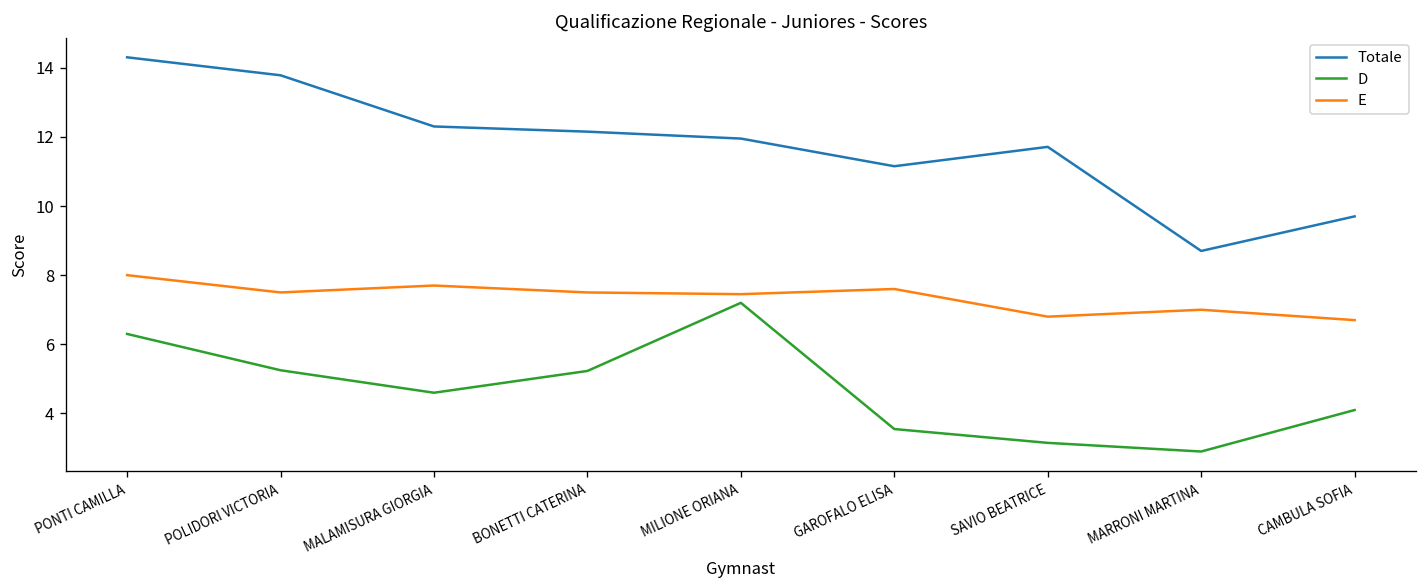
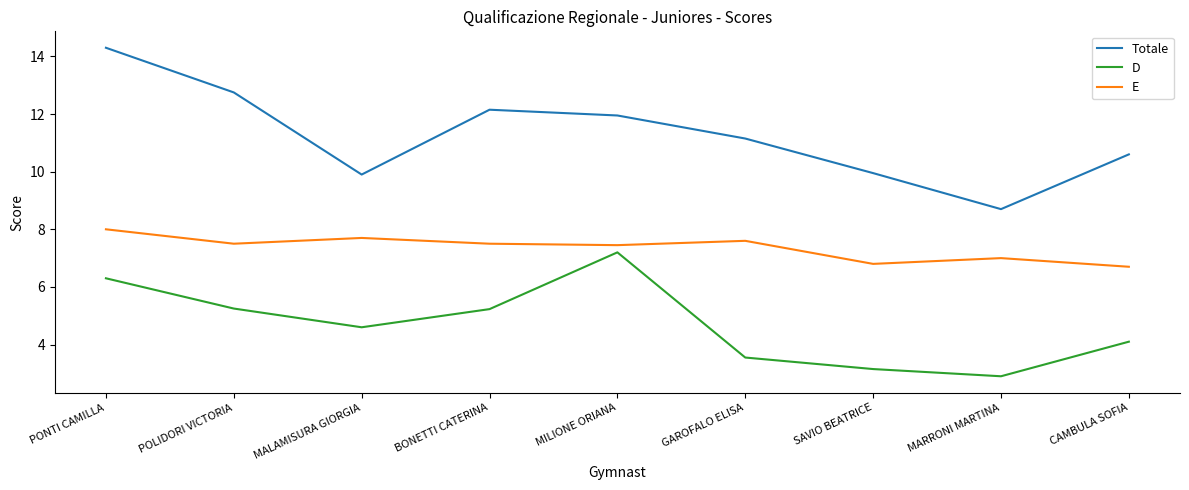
  {
    "Totale": {
      "PONTI CAMILLA": 14.3,
-     "POLIDORI VICTORIA": 13.8,
-     "MALAMISURA GIORGIA": 12.3,
+     "POLIDORI VICTORIA": 12.8,
+     "MALAMISURA GIORGIA": 9.9,
      "BONETTI CATERINA": 12.2,
      "MILIONE ORIANA": 12.0,
      "GAROFALO ELISA": 11.1,
-     "SAVIO BEATRICE": 11.7,
+     "SAVIO BEATRICE": 10.0,
      "MARRONI MARTINA": 8.7,
-     "CAMBULA SOFIA": 9.7
+     "CAMBULA SOFIA": 10.6
    },
    "D": {
      "PONTI CAMILLA": 6.3,
      "POLIDORI VICTORIA": 5.3,
      "MALAMISURA GIORGIA": 4.6,
      "BONETTI CATERINA": 5.2,
      "MILIONE ORIANA": 7.2,
      "GAROFALO ELISA": 3.6,
      "SAVIO BEATRICE": 3.2,
      "MARRONI MARTINA": 2.9,
      "CAMBULA SOFIA": 4.1
    },
    "E": {
      "PONTI CAMILLA": 8.0,
      "POLIDORI VICTORIA": 7.5,
      "MALAMISURA GIORGIA": 7.7,
      "BONETTI CATERINA": 7.5,
      "MILIONE ORIANA": 7.5,
      "GAROFALO ELISA": 7.6,
      "SAVIO BEATRICE": 6.8,
      "MARRONI MARTINA": 7.0,
      "CAMBULA SOFIA": 6.7
    }
  }
